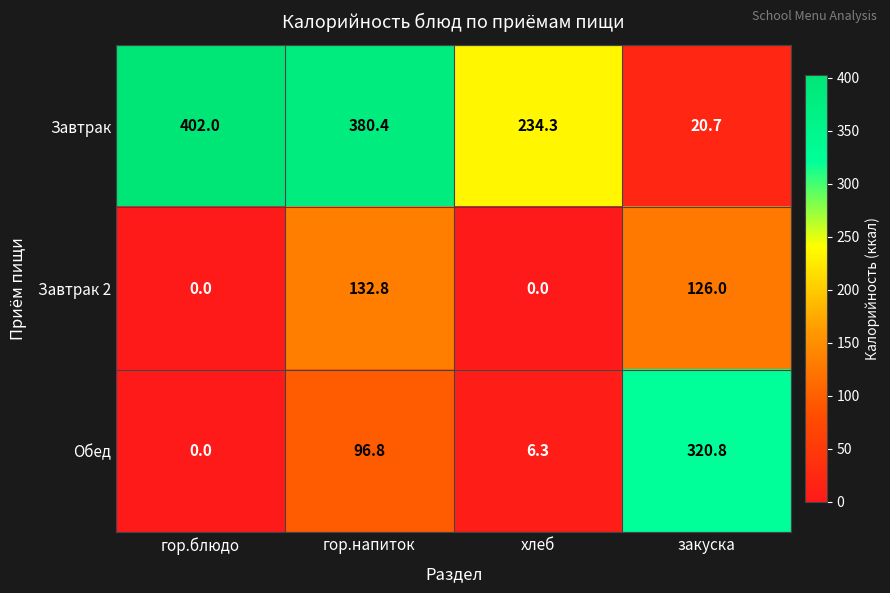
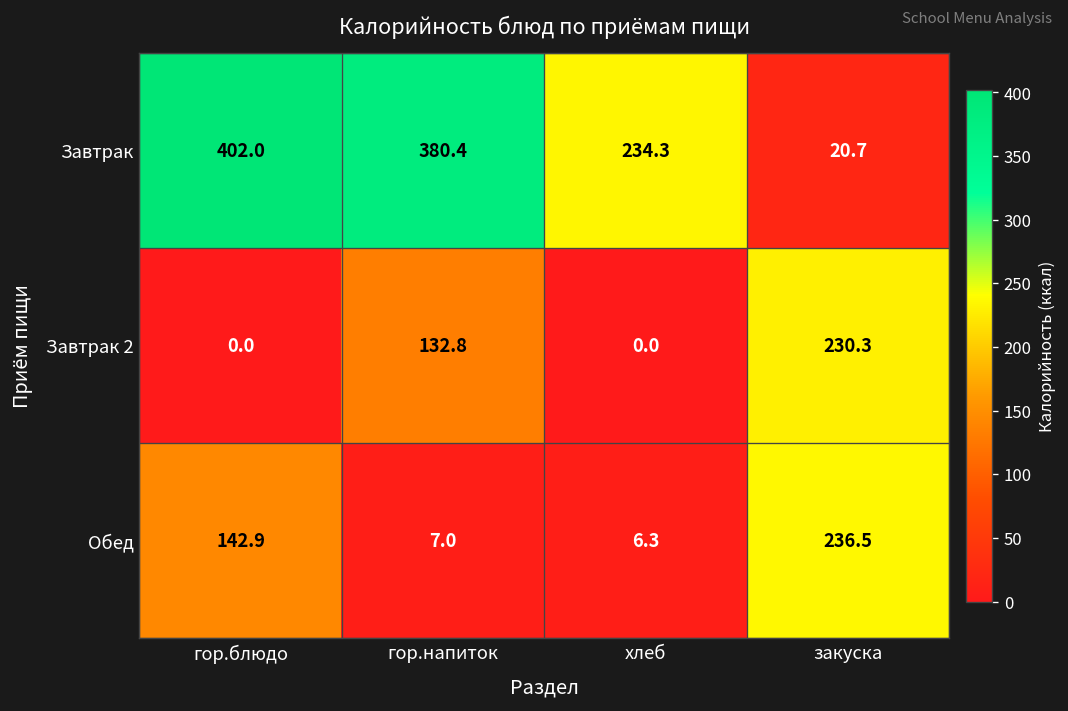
  {
    "Завтрак": {
      "гор.блюдо": 402.0,
      "гор.напиток": 380.4,
      "хлеб": 234.3,
      "закуска": 20.7
    },
    "Завтрак 2": {
      "гор.блюдо": 0.0,
      "гор.напиток": 132.8,
      "хлеб": 0.0,
-     "закуска": 126.0
+     "закуска": 230.3
    },
    "Обед": {
-     "гор.блюдо": 0.0,
-     "гор.напиток": 96.8,
+     "гор.блюдо": 142.9,
+     "гор.напиток": 7.0,
      "хлеб": 6.3,
-     "закуска": 320.8
+     "закуска": 236.5
    }
  }
